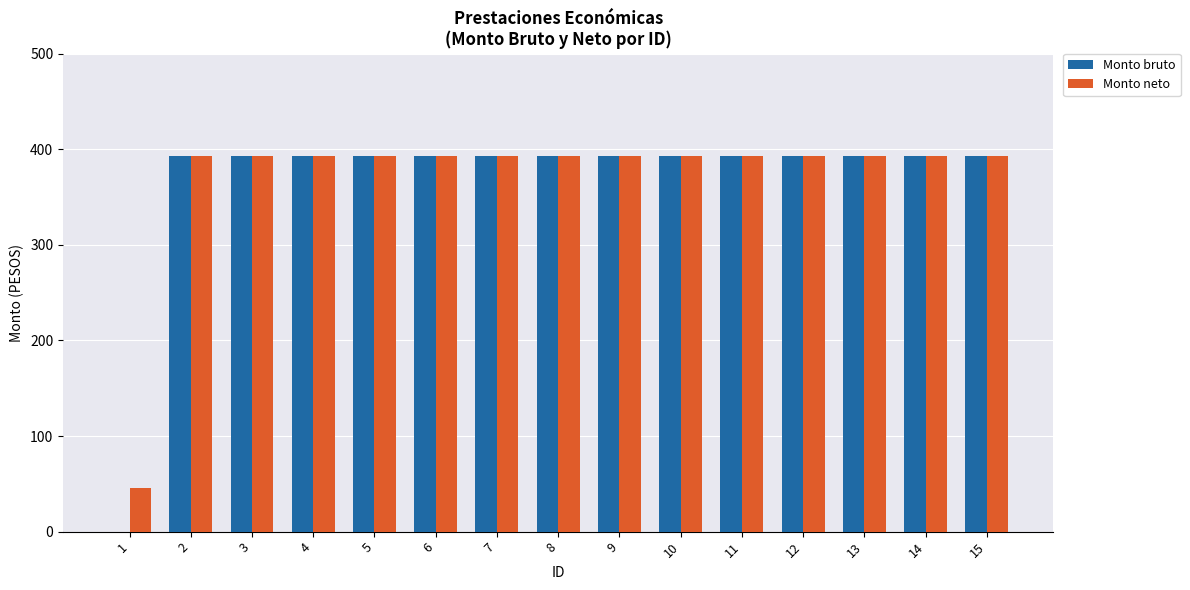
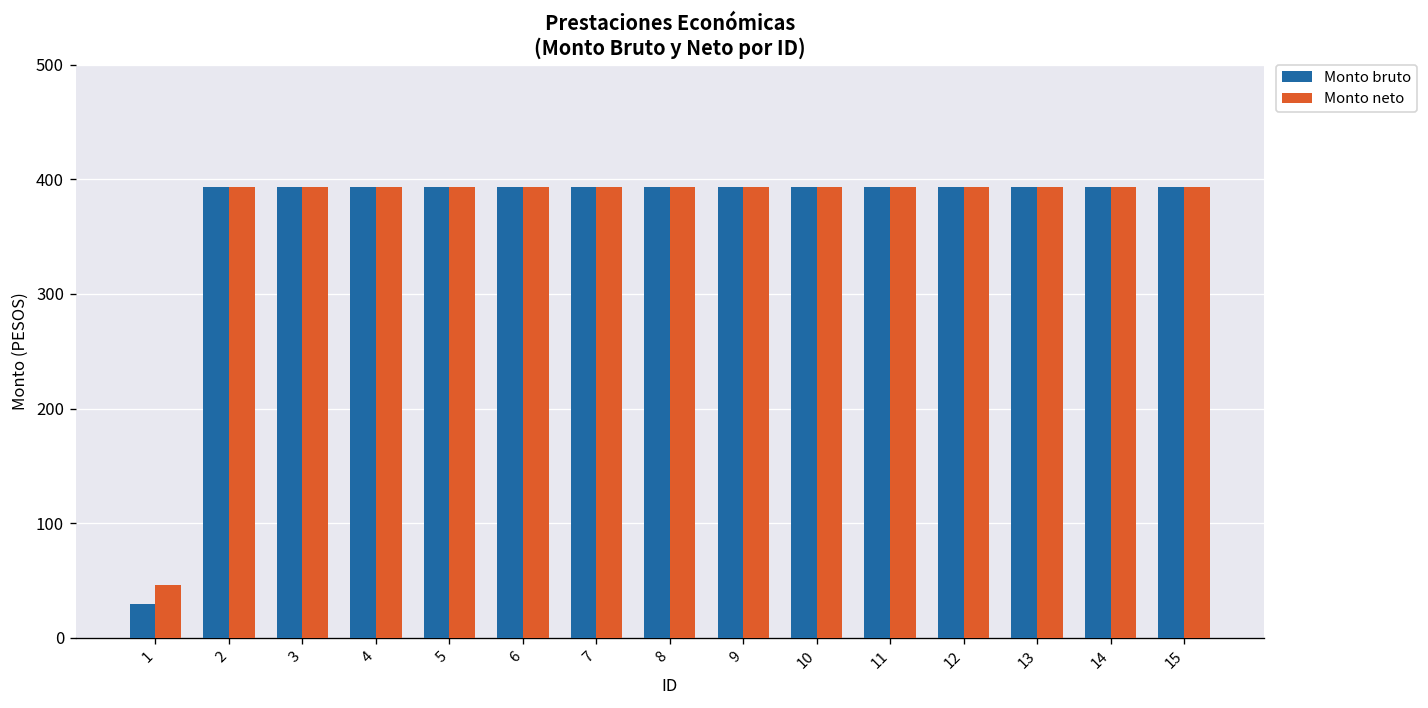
  {
    "Monto bruto": {
-     "1": 0,
+     "1": 30,
      "2": 390,
      "3": 390,
      "4": 390,
      "5": 390,
      "6": 390,
      "7": 390,
      "8": 390,
      "9": 390,
      "10": 390,
      "11": 390,
      "12": 390,
      "13": 390,
      "14": 390,
      "15": 390
    },
    "Monto neto": {
      "1": 50,
      "2": 390,
      "3": 390,
      "4": 390,
      "5": 390,
      "6": 390,
      "7": 390,
      "8": 390,
      "9": 390,
      "10": 390,
      "11": 390,
      "12": 390,
      "13": 390,
      "14": 390,
      "15": 390
    }
  }
